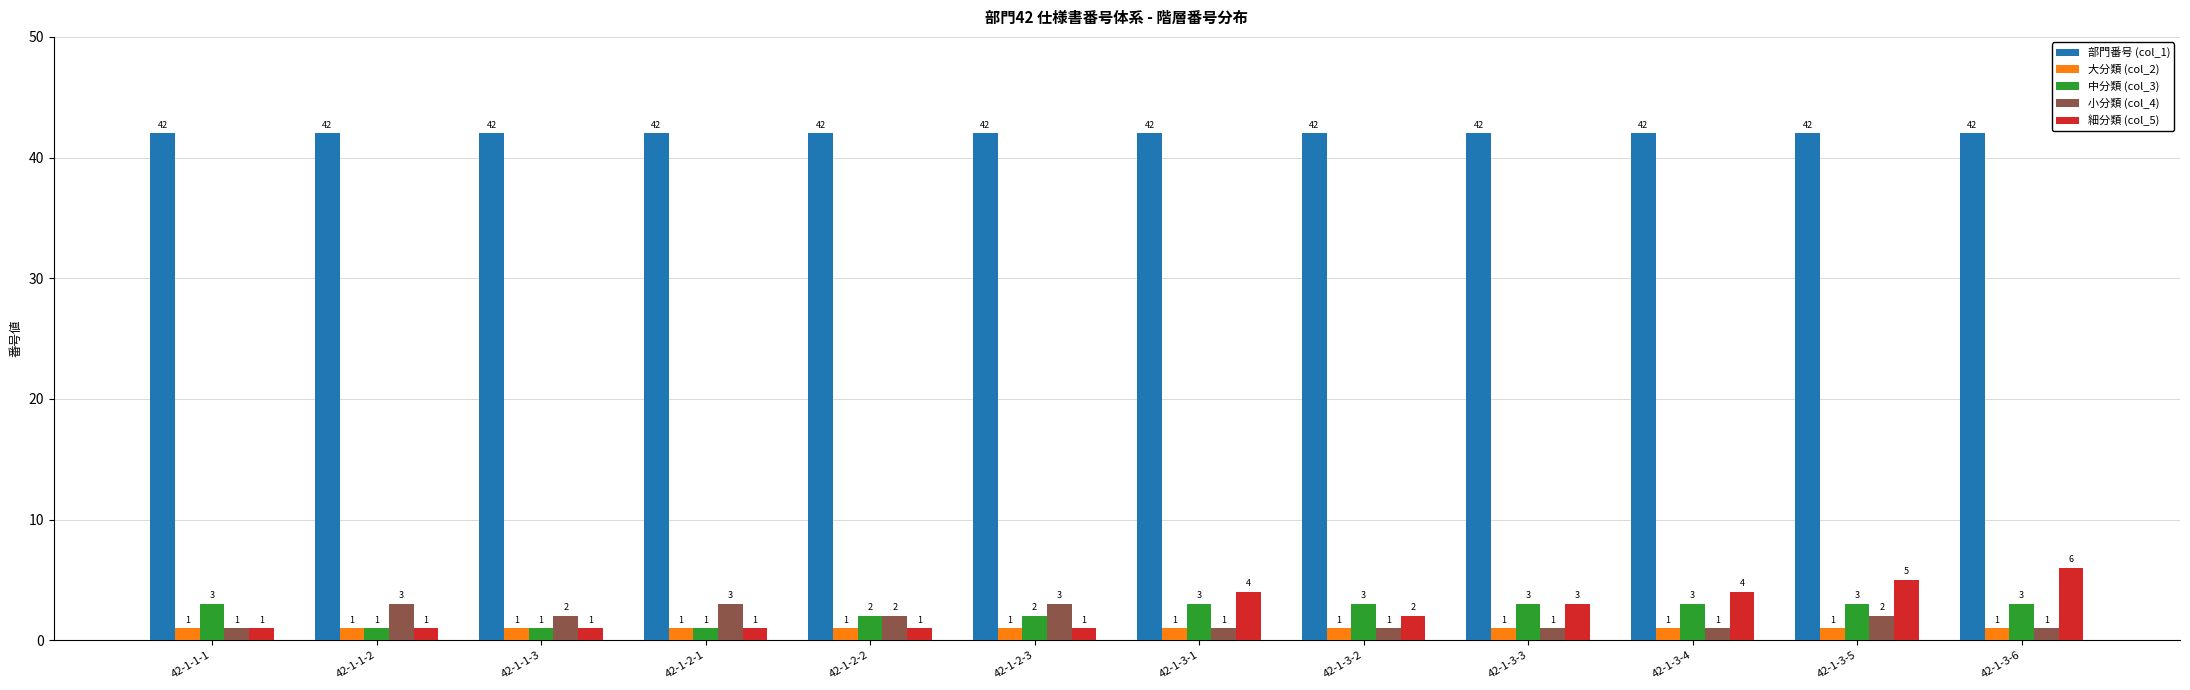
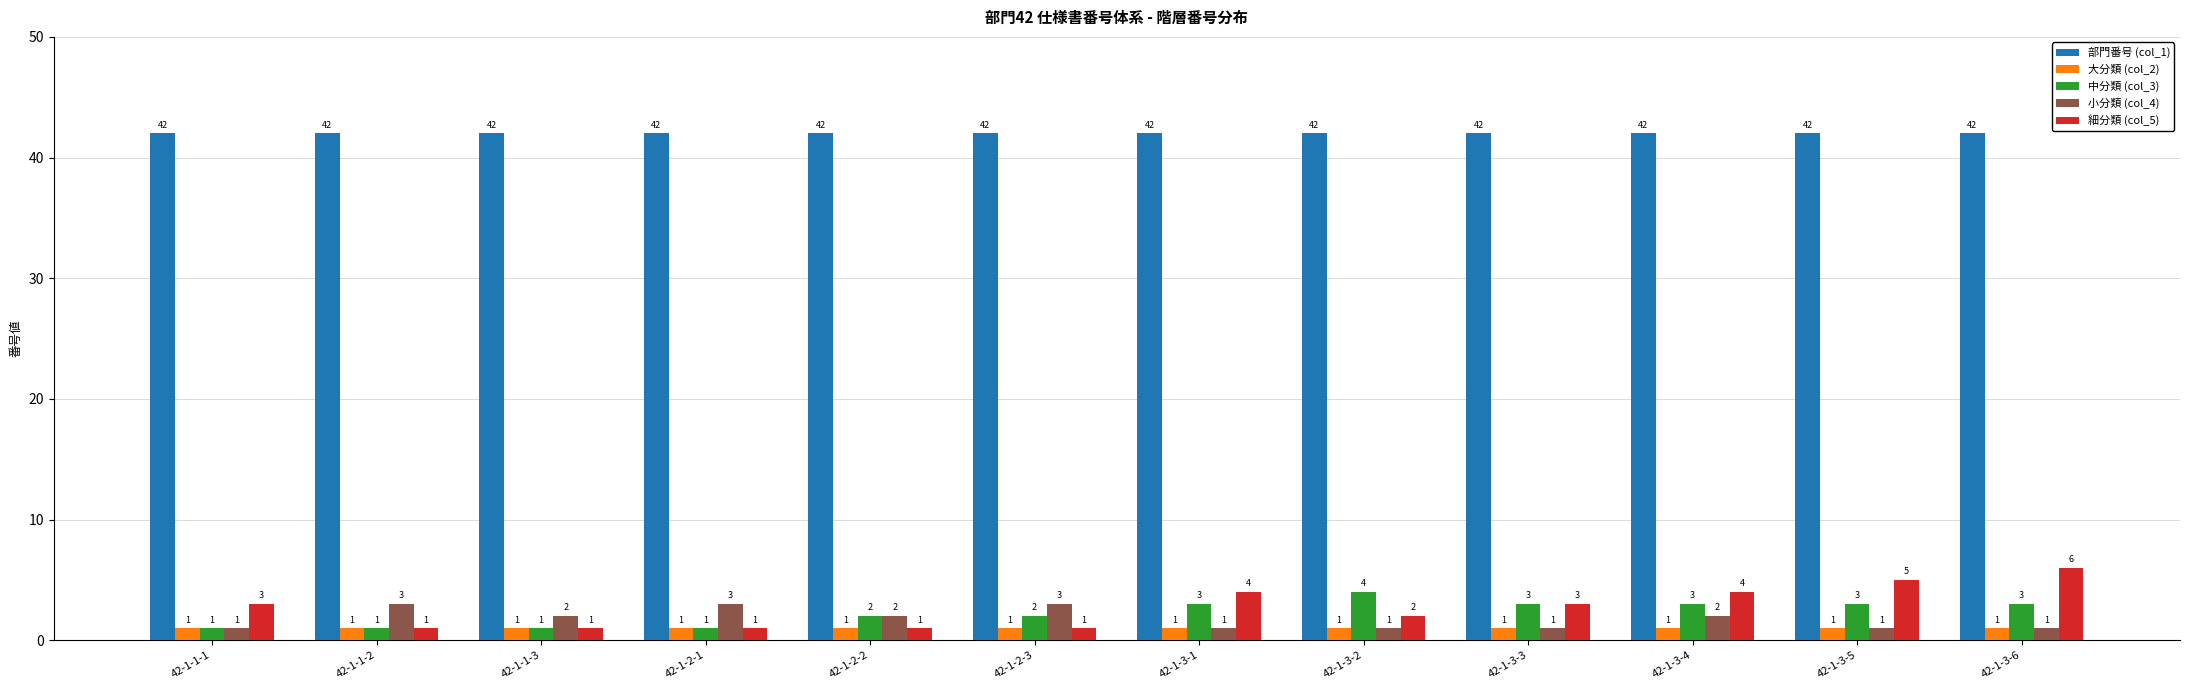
  {
    "部門番号 (col_1)": {
      "42-1-1-1": 42,
      "42-1-1-2": 42,
      "42-1-1-3": 42,
      "42-1-2-1": 42,
      "42-1-2-2": 42,
      "42-1-2-3": 42,
      "42-1-3-1": 42,
      "42-1-3-2": 42,
      "42-1-3-3": 42,
      "42-1-3-4": 42,
      "42-1-3-5": 42,
      "42-1-3-6": 42
    },
    "大分類 (col_2)": {
      "42-1-1-1": 1,
      "42-1-1-2": 1,
      "42-1-1-3": 1,
      "42-1-2-1": 1,
      "42-1-2-2": 1,
      "42-1-2-3": 1,
      "42-1-3-1": 1,
      "42-1-3-2": 1,
      "42-1-3-3": 1,
      "42-1-3-4": 1,
      "42-1-3-5": 1,
      "42-1-3-6": 1
    },
    "中分類 (col_3)": {
-     "42-1-1-1": 3,
+     "42-1-1-1": 1,
      "42-1-1-2": 1,
      "42-1-1-3": 1,
      "42-1-2-1": 1,
      "42-1-2-2": 2,
      "42-1-2-3": 2,
      "42-1-3-1": 3,
-     "42-1-3-2": 3,
+     "42-1-3-2": 4,
      "42-1-3-3": 3,
      "42-1-3-4": 3,
      "42-1-3-5": 3,
      "42-1-3-6": 3
    },
    "小分類 (col_4)": {
      "42-1-1-1": 1,
      "42-1-1-2": 3,
      "42-1-1-3": 2,
      "42-1-2-1": 3,
      "42-1-2-2": 2,
      "42-1-2-3": 3,
      "42-1-3-1": 1,
      "42-1-3-2": 1,
      "42-1-3-3": 1,
-     "42-1-3-4": 1,
-     "42-1-3-5": 2,
+     "42-1-3-4": 2,
+     "42-1-3-5": 1,
      "42-1-3-6": 1
    },
    "細分類 (col_5)": {
-     "42-1-1-1": 1,
+     "42-1-1-1": 3,
      "42-1-1-2": 1,
      "42-1-1-3": 1,
      "42-1-2-1": 1,
      "42-1-2-2": 1,
      "42-1-2-3": 1,
      "42-1-3-1": 4,
      "42-1-3-2": 2,
      "42-1-3-3": 3,
      "42-1-3-4": 4,
      "42-1-3-5": 5,
      "42-1-3-6": 6
    }
  }
